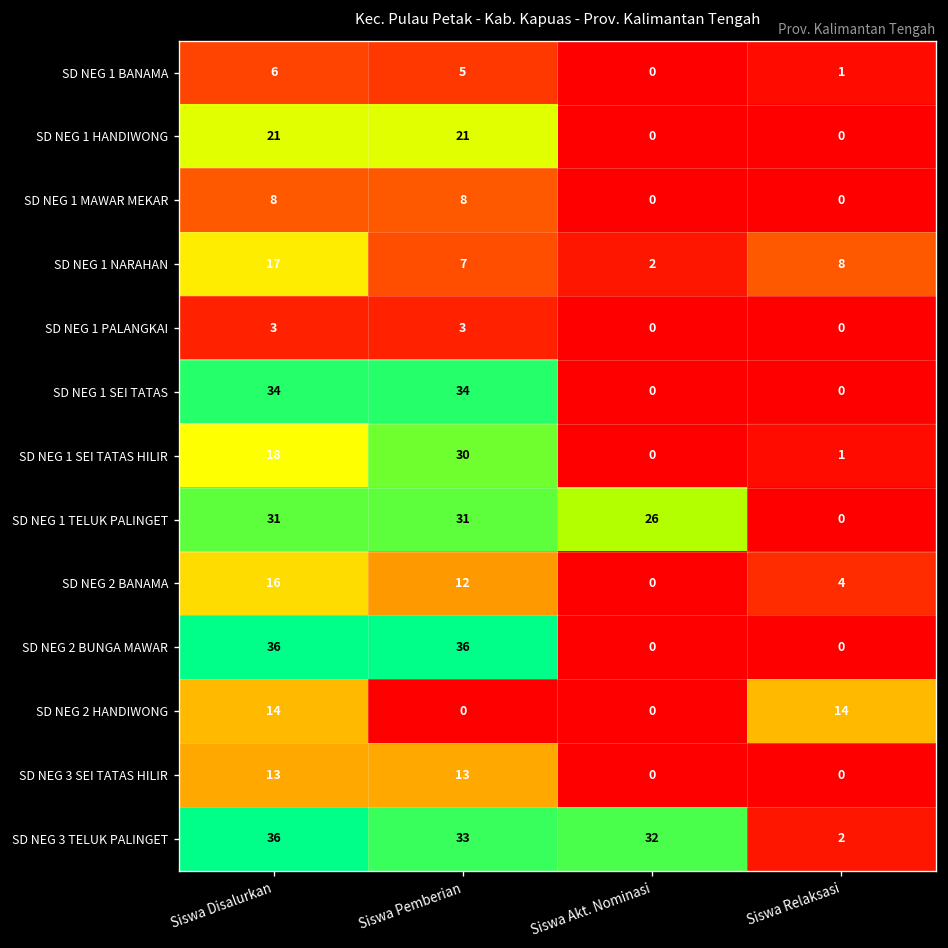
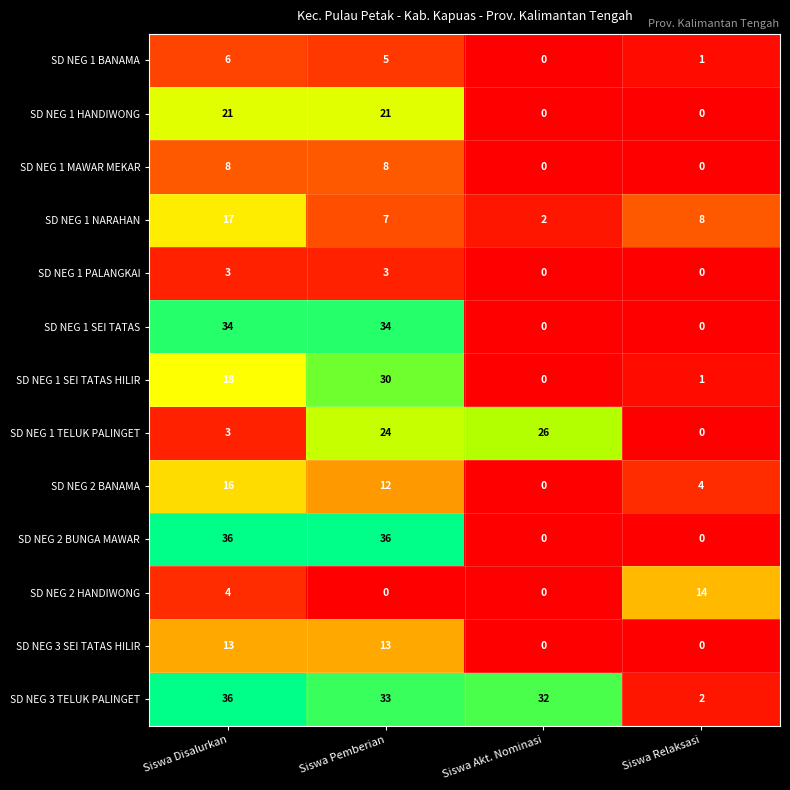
  {
    "SD NEG 1 BANAMA": {
      "Siswa Disalurkan": 6,
      "Siswa Pemberian": 5,
      "Siswa Akt. Nominasi": 0,
      "Siswa Relaksasi": 1
    },
    "SD NEG 1 HANDIWONG": {
      "Siswa Disalurkan": 21,
      "Siswa Pemberian": 21,
      "Siswa Akt. Nominasi": 0,
      "Siswa Relaksasi": 0
    },
    "SD NEG 1 MAWAR MEKAR": {
      "Siswa Disalurkan": 8,
      "Siswa Pemberian": 8,
      "Siswa Akt. Nominasi": 0,
      "Siswa Relaksasi": 0
    },
    "SD NEG 1 NARAHAN": {
      "Siswa Disalurkan": 17,
      "Siswa Pemberian": 7,
      "Siswa Akt. Nominasi": 2,
      "Siswa Relaksasi": 8
    },
    "SD NEG 1 PALANGKAI": {
      "Siswa Disalurkan": 3,
      "Siswa Pemberian": 3,
      "Siswa Akt. Nominasi": 0,
      "Siswa Relaksasi": 0
    },
    "SD NEG 1 SEI TATAS": {
      "Siswa Disalurkan": 34,
      "Siswa Pemberian": 34,
      "Siswa Akt. Nominasi": 0,
      "Siswa Relaksasi": 0
    },
    "SD NEG 1 SEI TATAS HILIR": {
      "Siswa Disalurkan": 18,
      "Siswa Pemberian": 30,
      "Siswa Akt. Nominasi": 0,
      "Siswa Relaksasi": 1
    },
    "SD NEG 1 TELUK PALINGET": {
-     "Siswa Disalurkan": 31,
-     "Siswa Pemberian": 31,
+     "Siswa Disalurkan": 3,
+     "Siswa Pemberian": 24,
      "Siswa Akt. Nominasi": 26,
      "Siswa Relaksasi": 0
    },
    "SD NEG 2 BANAMA": {
      "Siswa Disalurkan": 16,
      "Siswa Pemberian": 12,
      "Siswa Akt. Nominasi": 0,
      "Siswa Relaksasi": 4
    },
    "SD NEG 2 BUNGA MAWAR": {
      "Siswa Disalurkan": 36,
      "Siswa Pemberian": 36,
      "Siswa Akt. Nominasi": 0,
      "Siswa Relaksasi": 0
    },
    "SD NEG 2 HANDIWONG": {
-     "Siswa Disalurkan": 14,
+     "Siswa Disalurkan": 4,
      "Siswa Pemberian": 0,
      "Siswa Akt. Nominasi": 0,
      "Siswa Relaksasi": 14
    },
    "SD NEG 3 SEI TATAS HILIR": {
      "Siswa Disalurkan": 13,
      "Siswa Pemberian": 13,
      "Siswa Akt. Nominasi": 0,
      "Siswa Relaksasi": 0
    },
    "SD NEG 3 TELUK PALINGET": {
      "Siswa Disalurkan": 36,
      "Siswa Pemberian": 33,
      "Siswa Akt. Nominasi": 32,
      "Siswa Relaksasi": 2
    }
  }
